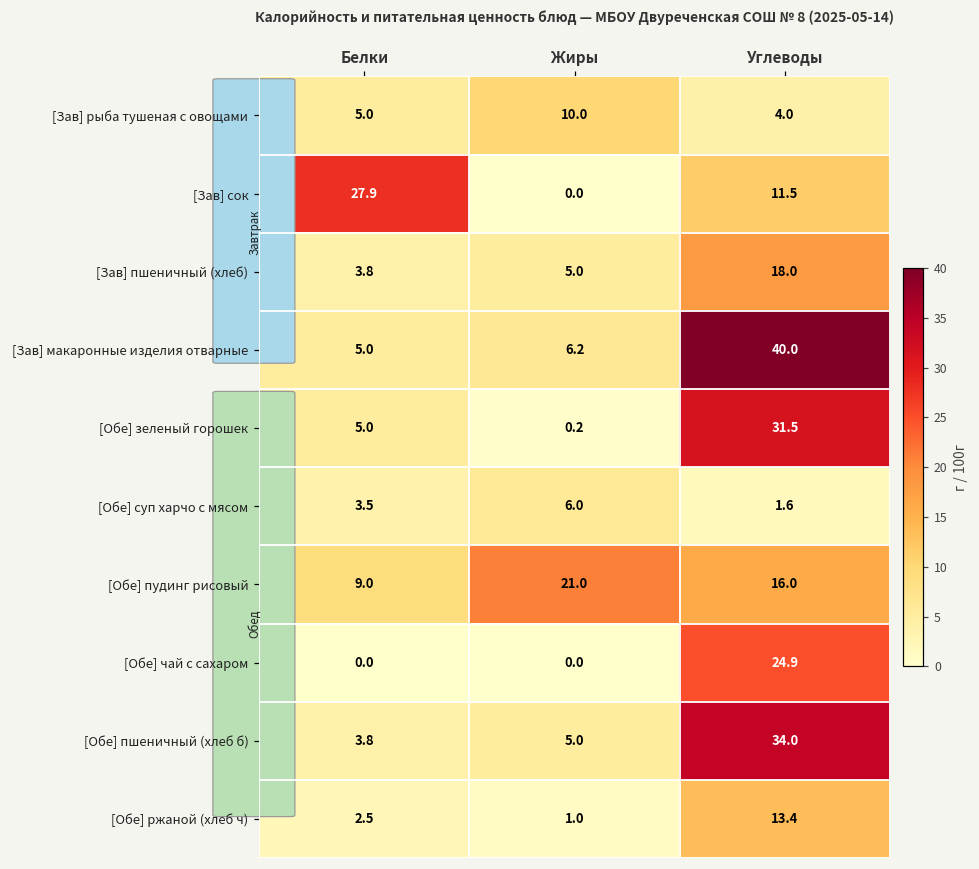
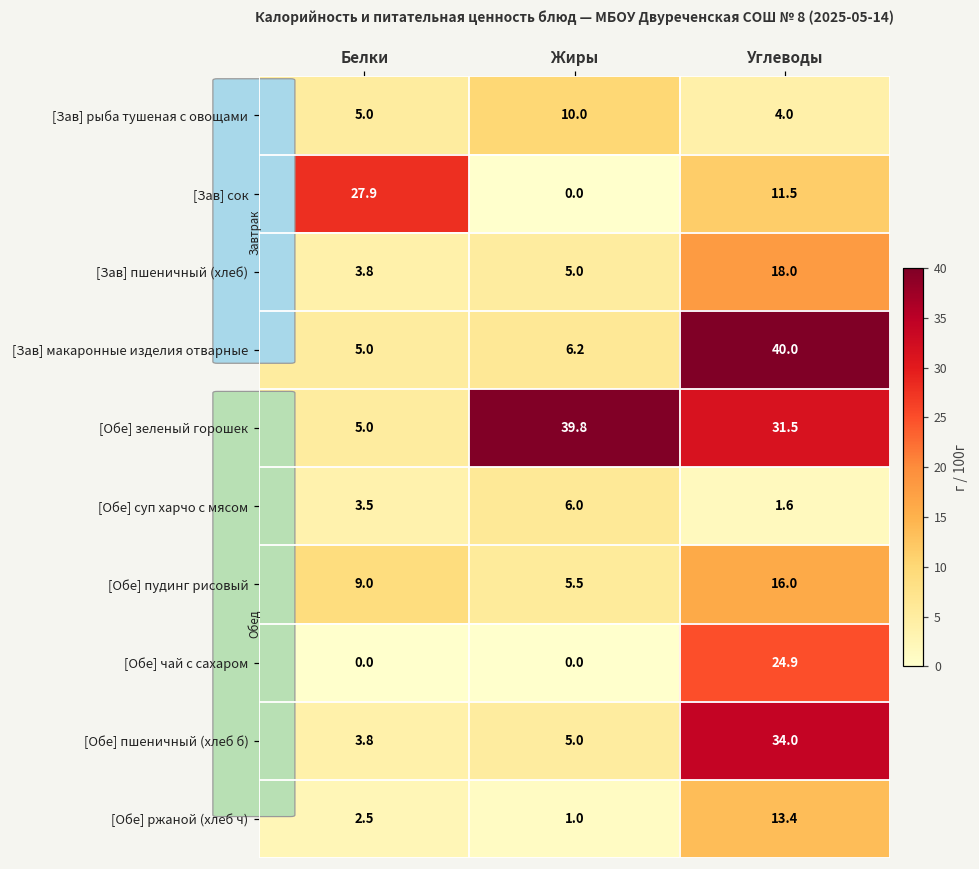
  {
    "[Зав] рыба тушеная с овощами": {
      "Белки": 5.0,
      "Жиры": 10.0,
      "Углеводы": 4.0
    },
    "[Зав] сок": {
      "Белки": 27.9,
      "Жиры": 0.0,
      "Углеводы": 11.5
    },
    "[Зав] пшеничный (хлеб)": {
      "Белки": 3.8,
      "Жиры": 5.0,
      "Углеводы": 18.0
    },
    "[Зав] макаронные изделия отварные": {
      "Белки": 5.0,
      "Жиры": 6.2,
      "Углеводы": 40.0
    },
    "[Обе] зеленый горошек": {
      "Белки": 5.0,
-     "Жиры": 0.2,
+     "Жиры": 39.8,
      "Углеводы": 31.5
    },
    "[Обе] суп харчо с мясом": {
      "Белки": 3.5,
      "Жиры": 6.0,
      "Углеводы": 1.6
    },
    "[Обе] пудинг рисовый": {
      "Белки": 9.0,
-     "Жиры": 21.0,
+     "Жиры": 5.5,
      "Углеводы": 16.0
    },
    "[Обе] чай с сахаром": {
      "Белки": 0.0,
      "Жиры": 0.0,
      "Углеводы": 24.9
    },
    "[Обе] пшеничный (хлеб б)": {
      "Белки": 3.8,
      "Жиры": 5.0,
      "Углеводы": 34.0
    },
    "[Обе] ржаной (хлеб ч)": {
      "Белки": 2.5,
      "Жиры": 1.0,
      "Углеводы": 13.4
    }
  }
